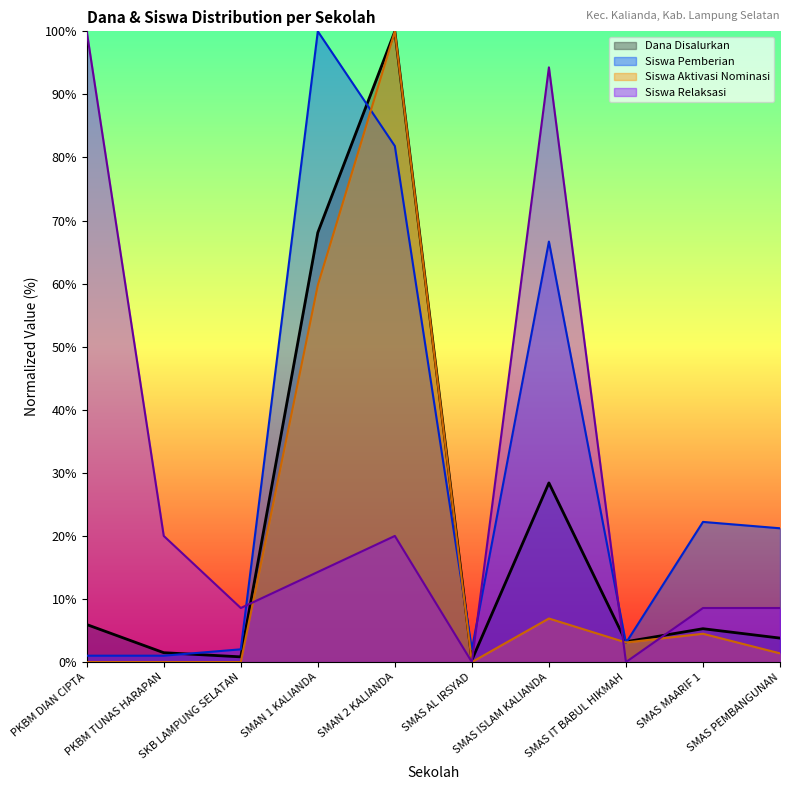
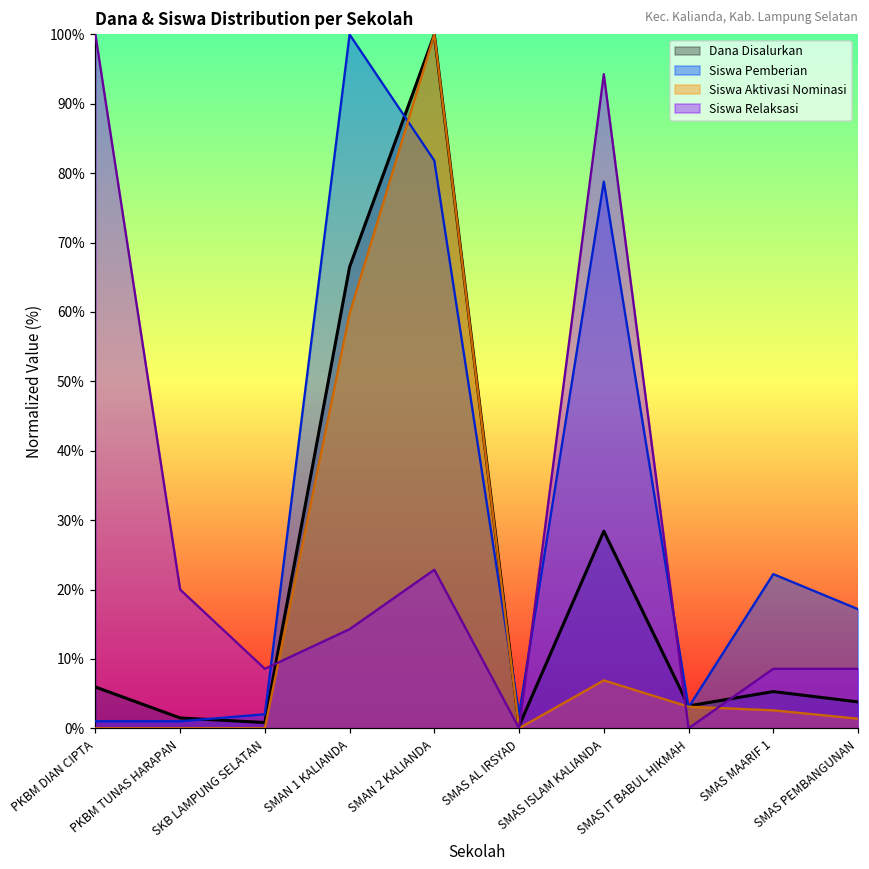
  {
    "Dana Disalurkan": {
      "PKBM DIAN CIPTA": "6%",
      "PKBM TUNAS HARAPAN": "1%",
      "SKB LAMPUNG SELATAN": "1%",
-     "SMAN 1 KALIANDA": "68%",
+     "SMAN 1 KALIANDA": "66%",
      "SMAS ISLAM KALIANDA": "28%",
      "SMAS MAARIF 1": "5%",
      "SMAS PEMBANGUNAN": "4%"
    },
    "Siswa Pemberian": {
      "PKBM DIAN CIPTA": "1%",
      "PKBM TUNAS HARAPAN": "1%",
      "SKB LAMPUNG SELATAN": "2%",
      "SMAN 1 KALIANDA": "100%",
      "SMAN 2 KALIANDA": "82%",
      "SMAS AL IRSYAD": "2%",
-     "SMAS ISLAM KALIANDA": "67%",
+     "SMAS ISLAM KALIANDA": "79%",
      "SMAS MAARIF 1": "22%",
-     "SMAS PEMBANGUNAN": "21%"
+     "SMAS PEMBANGUNAN": "17%"
    },
    "Siswa Aktivasi Nominasi": {
      "PKBM DIAN CIPTA": "0%",
      "PKBM TUNAS HARAPAN": "0%",
      "SKB LAMPUNG SELATAN": "0%",
      "SMAN 1 KALIANDA": "60%",
      "SMAS ISLAM KALIANDA": "7%",
-     "SMAS MAARIF 1": "4%",
+     "SMAS MAARIF 1": "3%",
      "SMAS PEMBANGUNAN": "1%"
    },
    "Siswa Relaksasi": {
      "PKBM DIAN CIPTA": "100%",
      "PKBM TUNAS HARAPAN": "20%",
      "SKB LAMPUNG SELATAN": "9%",
      "SMAN 1 KALIANDA": "14%",
-     "SMAN 2 KALIANDA": "20%",
+     "SMAN 2 KALIANDA": "23%",
      "SMAS ISLAM KALIANDA": "94%",
      "SMAS IT BABUL HIKMAH": "0%",
      "SMAS MAARIF 1": "9%",
      "SMAS PEMBANGUNAN": "9%"
    }
  }
